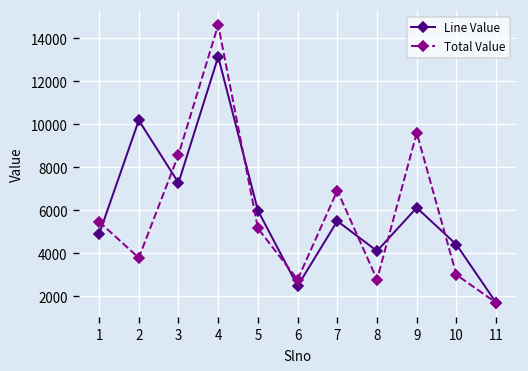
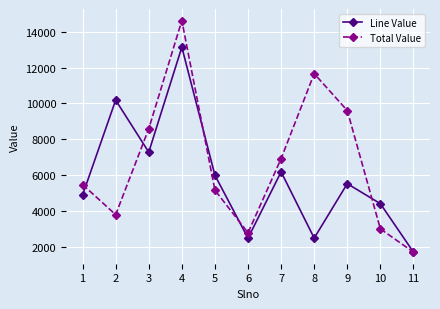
  {
    "Line Value": {
      "1": 4900,
      "2": 10200,
      "3": 7300,
      "4": 13100,
      "5": 6000,
      "6": 2500,
-     "7": 5500,
-     "8": 4100,
-     "9": 6100,
+     "7": 6200,
+     "8": 2500,
+     "9": 5500,
      "10": 4400
    },
    "Total Value": {
      "1": 5500,
      "2": 3800,
      "3": 8600,
      "4": 14600,
      "5": 5100,
      "6": 2800,
      "7": 6900,
-     "8": 2800,
+     "8": 11700,
      "9": 9600,
      "10": 3000
    }
  }
